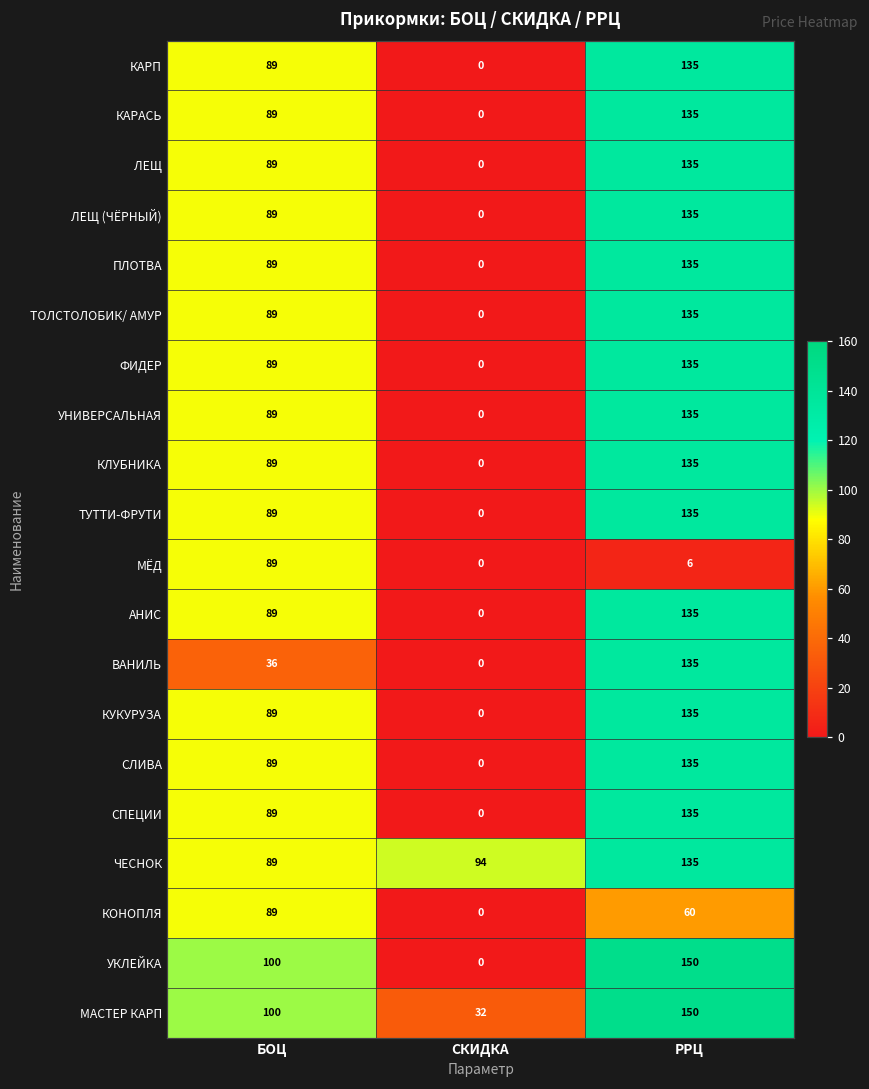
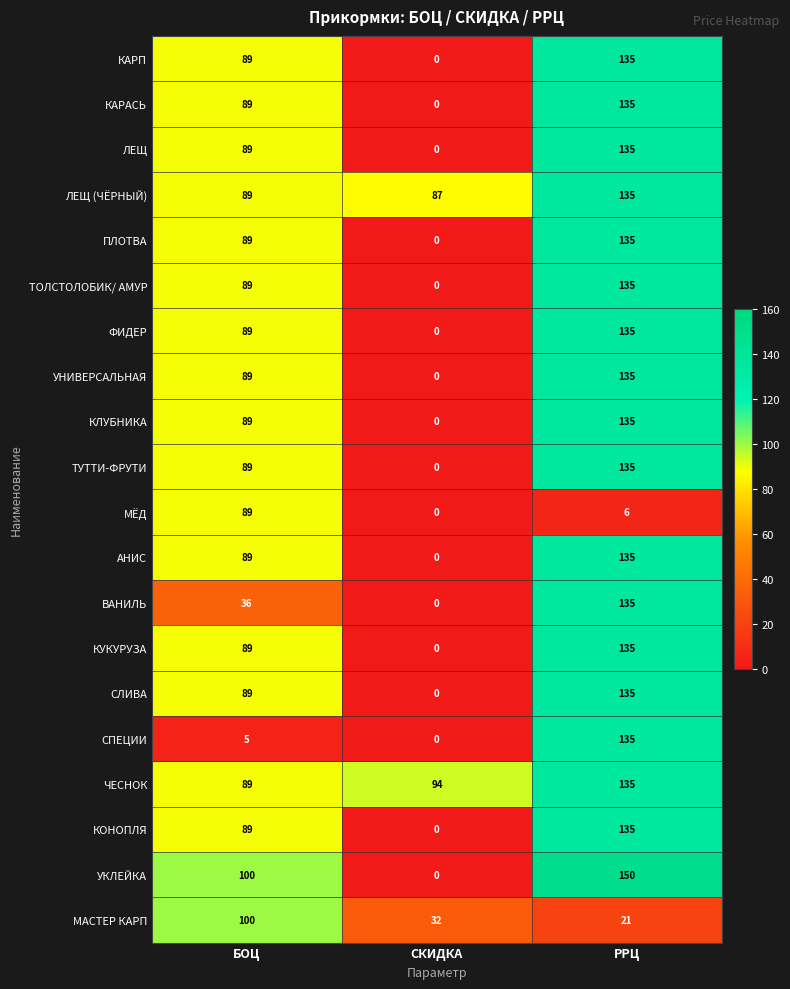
  {
    "КАРП": {
      "БОЦ": 89,
      "СКИДКА": 0,
      "РРЦ": 135
    },
    "КАРАСЬ": {
      "БОЦ": 89,
      "СКИДКА": 0,
      "РРЦ": 135
    },
    "ЛЕЩ": {
      "БОЦ": 89,
      "СКИДКА": 0,
      "РРЦ": 135
    },
    "ЛЕЩ (ЧЁРНЫЙ)": {
      "БОЦ": 89,
-     "СКИДКА": 0,
+     "СКИДКА": 87,
      "РРЦ": 135
    },
    "ПЛОТВА": {
      "БОЦ": 89,
      "СКИДКА": 0,
      "РРЦ": 135
    },
    "ТОЛСТОЛОБИК/ АМУР": {
      "БОЦ": 89,
      "СКИДКА": 0,
      "РРЦ": 135
    },
    "ФИДЕР": {
      "БОЦ": 89,
      "СКИДКА": 0,
      "РРЦ": 135
    },
    "УНИВЕРСАЛЬНАЯ": {
      "БОЦ": 89,
      "СКИДКА": 0,
      "РРЦ": 135
    },
    "КЛУБНИКА": {
      "БОЦ": 89,
      "СКИДКА": 0,
      "РРЦ": 135
    },
    "ТУТТИ-ФРУТИ": {
      "БОЦ": 89,
      "СКИДКА": 0,
      "РРЦ": 135
    },
    "МЁД": {
      "БОЦ": 89,
      "СКИДКА": 0,
      "РРЦ": 6
    },
    "АНИС": {
      "БОЦ": 89,
      "СКИДКА": 0,
      "РРЦ": 135
    },
    "ВАНИЛЬ": {
      "БОЦ": 36,
      "СКИДКА": 0,
      "РРЦ": 135
    },
    "КУКУРУЗА": {
      "БОЦ": 89,
      "СКИДКА": 0,
      "РРЦ": 135
    },
    "СЛИВА": {
      "БОЦ": 89,
      "СКИДКА": 0,
      "РРЦ": 135
    },
    "СПЕЦИИ": {
-     "БОЦ": 89,
+     "БОЦ": 5,
      "СКИДКА": 0,
      "РРЦ": 135
    },
    "ЧЕСНОК": {
      "БОЦ": 89,
      "СКИДКА": 94,
      "РРЦ": 135
    },
    "КОНОПЛЯ": {
      "БОЦ": 89,
      "СКИДКА": 0,
-     "РРЦ": 60
+     "РРЦ": 135
    },
    "УКЛЕЙКА": {
      "БОЦ": 100,
      "СКИДКА": 0,
      "РРЦ": 150
    },
    "МАСТЕР КАРП": {
      "БОЦ": 100,
      "СКИДКА": 32,
-     "РРЦ": 150
+     "РРЦ": 21
    }
  }
